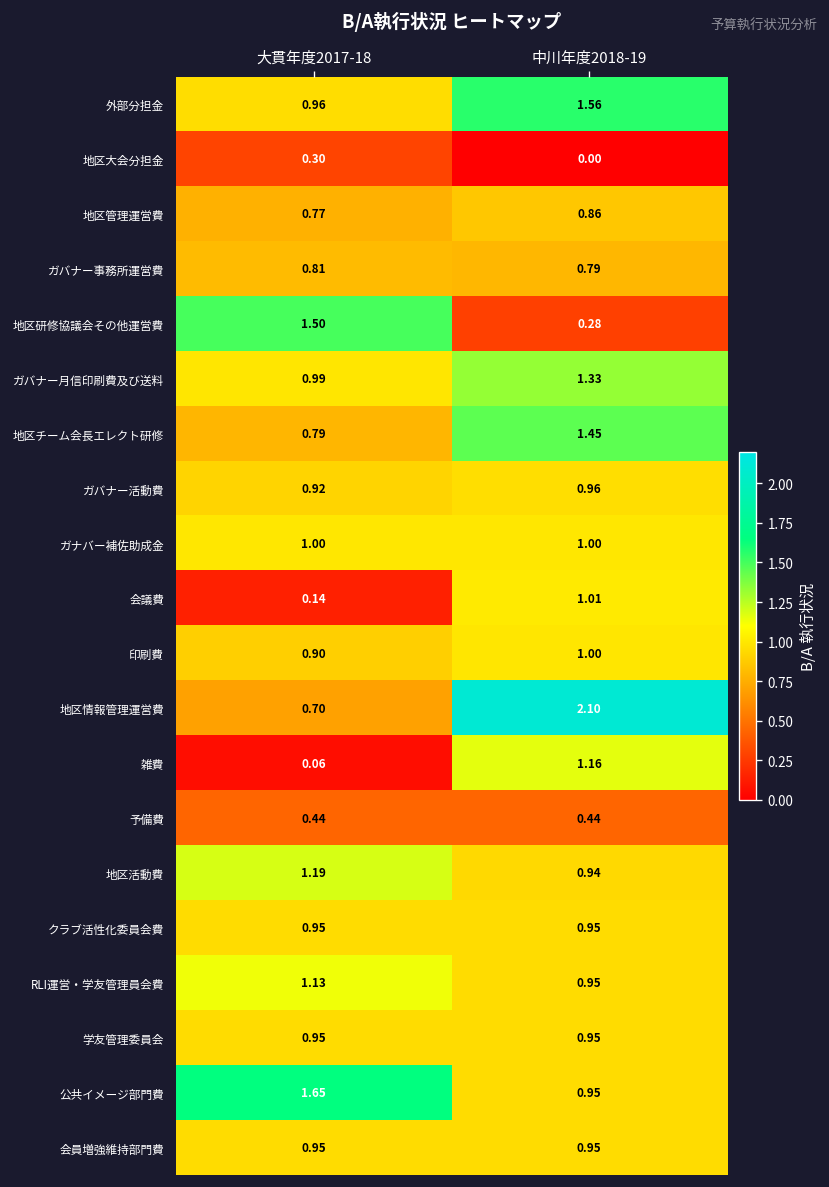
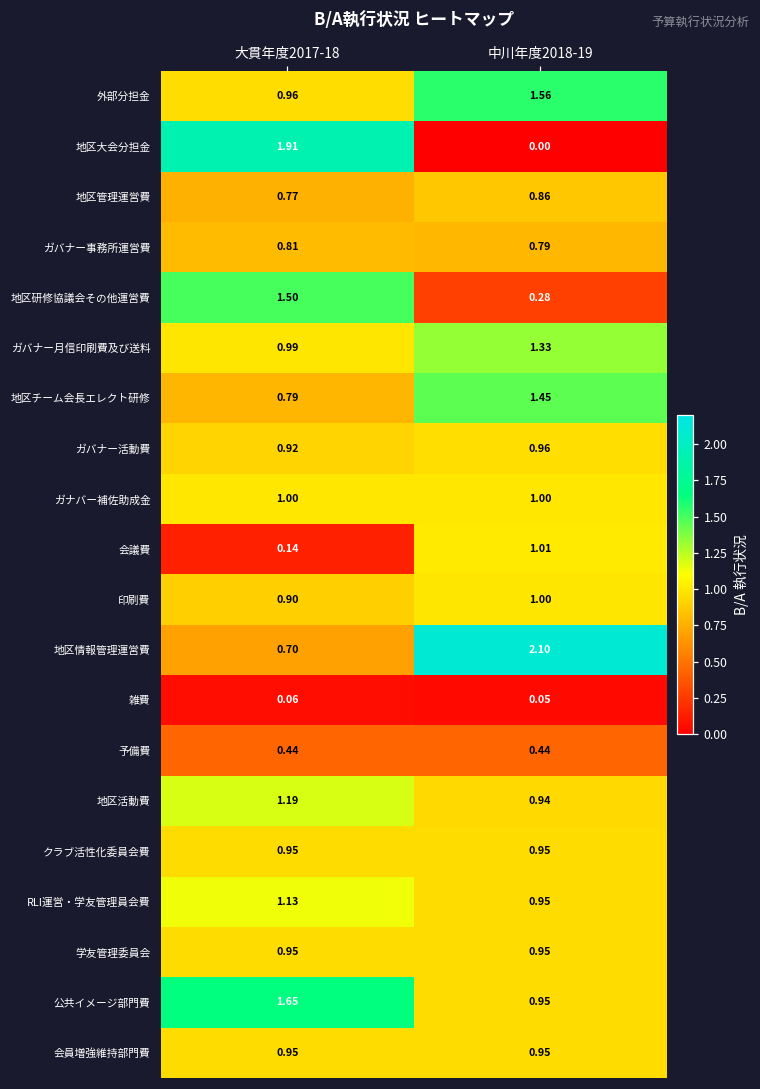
  {
    "外部分担金": {
      "大貫年度2017-18": 0.96,
      "中川年度2018-19": 1.56
    },
    "地区大会分担金": {
-     "大貫年度2017-18": 0.30,
+     "大貫年度2017-18": 1.91,
      "中川年度2018-19": 0.00
    },
    "地区管理運営費": {
      "大貫年度2017-18": 0.77,
      "中川年度2018-19": 0.86
    },
    "ガバナー事務所運営費": {
      "大貫年度2017-18": 0.81,
      "中川年度2018-19": 0.79
    },
    "地区研修協議会その他運営費": {
      "大貫年度2017-18": 1.50,
      "中川年度2018-19": 0.28
    },
    "ガバナー月信印刷費及び送料": {
      "大貫年度2017-18": 0.99,
      "中川年度2018-19": 1.33
    },
    "地区チーム会長エレクト研修": {
      "大貫年度2017-18": 0.79,
      "中川年度2018-19": 1.45
    },
    "ガバナー活動費": {
      "大貫年度2017-18": 0.92,
      "中川年度2018-19": 0.96
    },
    "ガナバー補佐助成金": {
      "大貫年度2017-18": 1.00,
      "中川年度2018-19": 1.00
    },
    "会議費": {
      "大貫年度2017-18": 0.14,
      "中川年度2018-19": 1.01
    },
    "印刷費": {
      "大貫年度2017-18": 0.90,
      "中川年度2018-19": 1.00
    },
    "地区情報管理運営費": {
      "大貫年度2017-18": 0.70,
      "中川年度2018-19": 2.10
    },
    "雑費": {
      "大貫年度2017-18": 0.06,
-     "中川年度2018-19": 1.16
+     "中川年度2018-19": 0.05
    },
    "予備費": {
      "大貫年度2017-18": 0.44,
      "中川年度2018-19": 0.44
    },
    "地区活動費": {
      "大貫年度2017-18": 1.19,
      "中川年度2018-19": 0.94
    },
    "クラブ活性化委員会費": {
      "大貫年度2017-18": 0.95,
      "中川年度2018-19": 0.95
    },
    "RLI運営・学友管理員会費": {
      "大貫年度2017-18": 1.13,
      "中川年度2018-19": 0.95
    },
    "学友管理委員会": {
      "大貫年度2017-18": 0.95,
      "中川年度2018-19": 0.95
    },
    "公共イメージ部門費": {
      "大貫年度2017-18": 1.65,
      "中川年度2018-19": 0.95
    },
    "会員増強維持部門費": {
      "大貫年度2017-18": 0.95,
      "中川年度2018-19": 0.95
    }
  }
